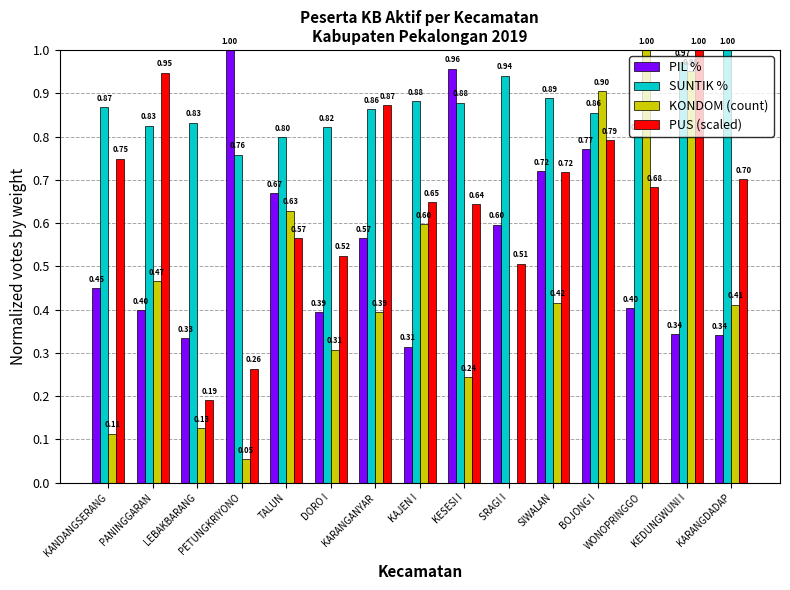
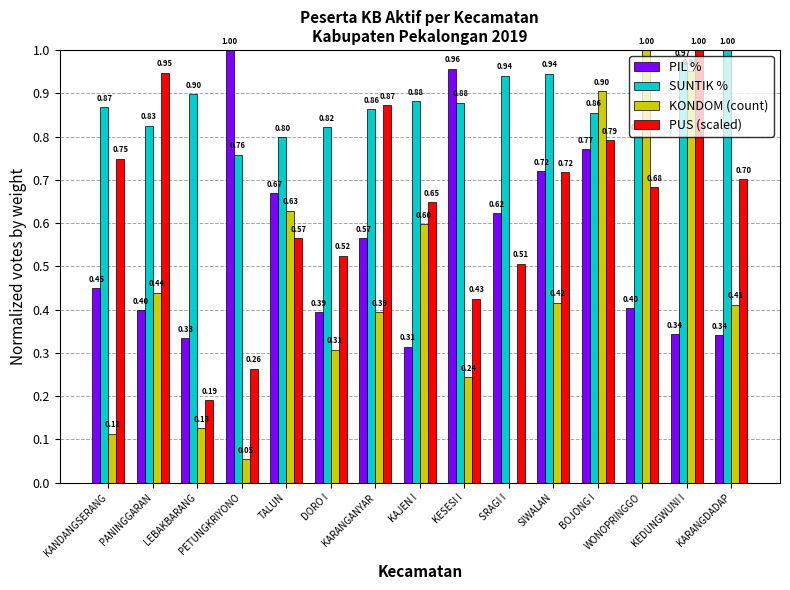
  {
    "PIL %": {
      "KANDANGSERANG": 0.45,
      "PANINGGARAN": 0.40,
      "LEBAKBARANG": 0.33,
      "PETUNGKRIYONO": 1.00,
      "TALUN": 0.67,
      "DORO I": 0.39,
      "KARANGANYAR": 0.57,
      "KAJEN I": 0.31,
      "KESESI I": 0.96,
-     "SRAGI I": 0.60,
+     "SRAGI I": 0.62,
      "SIWALAN": 0.72,
      "BOJONG I": 0.77,
      "WONOPRINGGO": 0.40,
      "KEDUNGWUNI I": 0.34,
      "KARANGDADAP": 0.34
    },
    "SUNTIK %": {
      "KANDANGSERANG": 0.87,
      "PANINGGARAN": 0.83,
-     "LEBAKBARANG": 0.83,
+     "LEBAKBARANG": 0.90,
      "PETUNGKRIYONO": 0.76,
      "TALUN": 0.80,
      "DORO I": 0.82,
      "KARANGANYAR": 0.86,
      "KAJEN I": 0.88,
      "KESESI I": 0.88,
      "SRAGI I": 0.94,
-     "SIWALAN": 0.89,
+     "SIWALAN": 0.94,
      "BOJONG I": 0.86,
      "KARANGDADAP": 1.00
    },
    "KONDOM (count)": {
      "KANDANGSERANG": 0.11,
-     "PANINGGARAN": 0.47,
+     "PANINGGARAN": 0.44,
      "LEBAKBARANG": 0.13,
      "PETUNGKRIYONO": 0.05,
      "TALUN": 0.63,
      "DORO I": 0.31,
      "KARANGANYAR": 0.39,
      "KAJEN I": 0.60,
      "KESESI I": 0.24,
      "SIWALAN": 0.42,
      "BOJONG I": 0.90,
      "WONOPRINGGO": 1.00,
      "KARANGDADAP": 0.41
    },
    "PUS (scaled)": {
      "KANDANGSERANG": 0.75,
      "PANINGGARAN": 0.95,
      "LEBAKBARANG": 0.19,
      "PETUNGKRIYONO": 0.26,
      "TALUN": 0.57,
      "DORO I": 0.52,
      "KARANGANYAR": 0.87,
      "KAJEN I": 0.65,
-     "KESESI I": 0.64,
+     "KESESI I": 0.43,
      "SRAGI I": 0.51,
      "SIWALAN": 0.72,
      "BOJONG I": 0.79,
      "WONOPRINGGO": 0.68,
      "KEDUNGWUNI I": 1.00,
      "KARANGDADAP": 0.70
    }
  }
